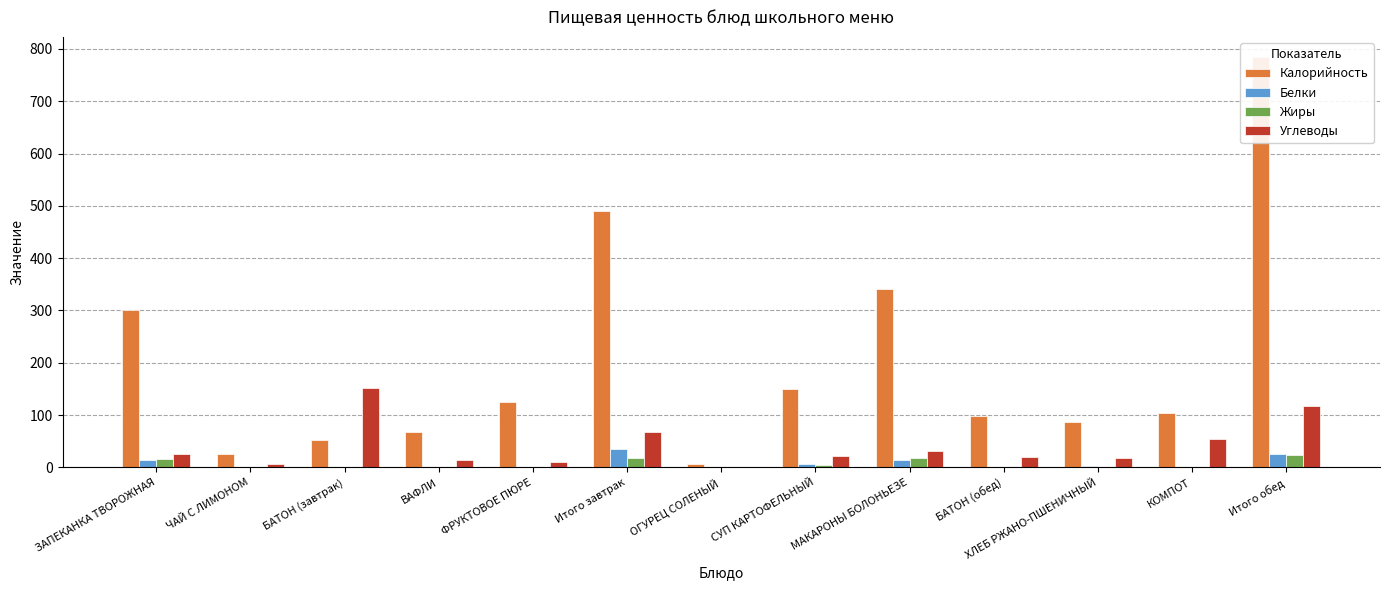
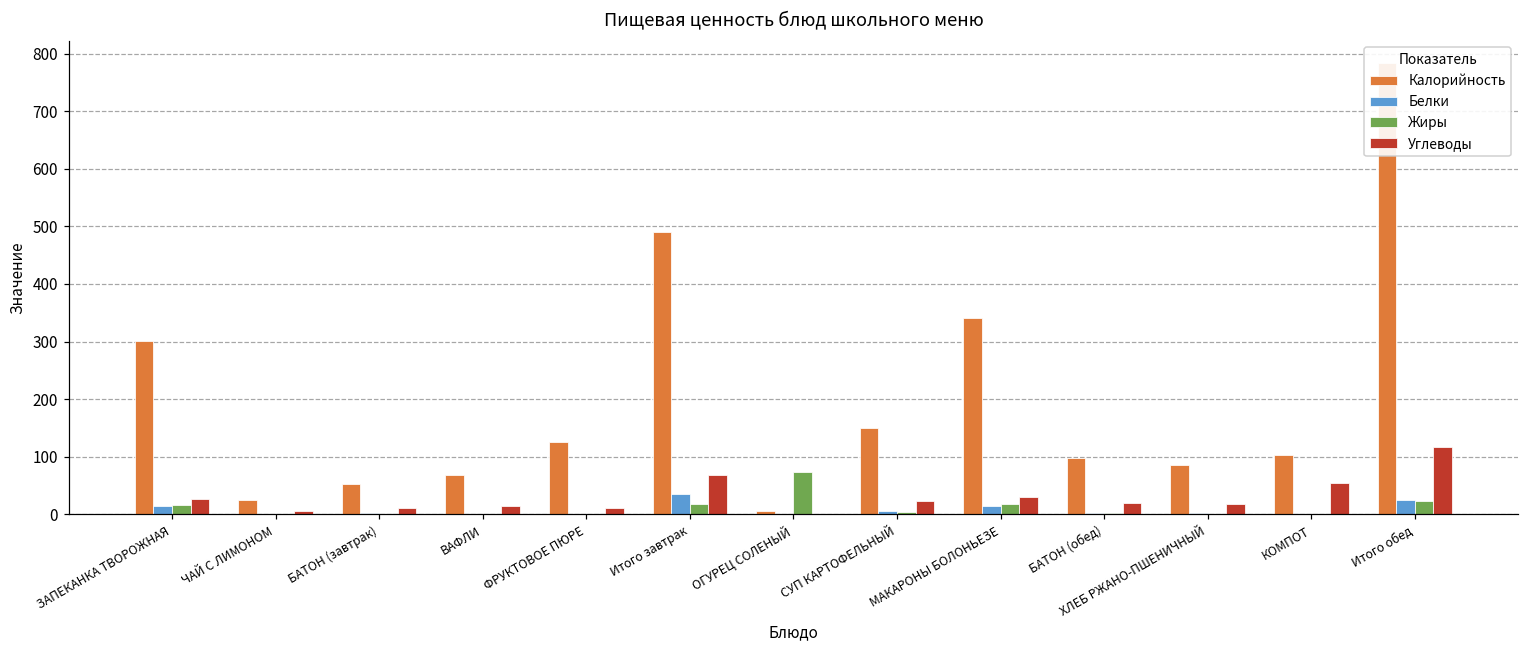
  {
    "Калорийность": {
      "ЗАПЕКАНКА ТВОРОЖНАЯ": 300,
      "ЧАЙ С ЛИМОНОМ": 30,
      "БАТОН (завтрак)": 50,
      "ВАФЛИ": 70,
      "ФРУКТОВОЕ ПЮРЕ": 120,
      "Итого завтрак": 490,
      "ОГУРЕЦ СОЛЕНЫЙ": 10,
      "СУП КАРТОФЕЛЬНЫЙ": 150,
      "МАКАРОНЫ БОЛОНЬЕЗЕ": 340,
      "БАТОН (обед)": 100,
      "ХЛЕБ РЖАНО-ПШЕНИЧНЫЙ": 90,
      "КОМПОТ": 100
    },
    "Белки": {
      "ЗАПЕКАНКА ТВОРОЖНАЯ": 10,
      "ФРУКТОВОЕ ПЮРЕ": 0,
      "Итого завтрак": 30,
      "СУП КАРТОФЕЛЬНЫЙ": 10,
      "МАКАРОНЫ БОЛОНЬЕЗЕ": 10,
      "Итого обед": 30
    },
    "Жиры": {
      "ЗАПЕКАНКА ТВОРОЖНАЯ": 20,
      "ЧАЙ С ЛИМОНОМ": 0,
      "ФРУКТОВОЕ ПЮРЕ": 0,
      "Итого завтрак": 20,
-     "ОГУРЕЦ СОЛЕНЫЙ": 0,
+     "ОГУРЕЦ СОЛЕНЫЙ": 70,
      "МАКАРОНЫ БОЛОНЬЕЗЕ": 20,
      "Итого обед": 20
    },
    "Углеводы": {
      "ЗАПЕКАНКА ТВОРОЖНАЯ": 30,
      "ЧАЙ С ЛИМОНОМ": 10,
-     "БАТОН (завтрак)": 150,
+     "БАТОН (завтрак)": 10,
      "ВАФЛИ": 20,
      "ФРУКТОВОЕ ПЮРЕ": 10,
      "Итого завтрак": 70,
      "СУП КАРТОФЕЛЬНЫЙ": 20,
      "МАКАРОНЫ БОЛОНЬЕЗЕ": 30,
      "БАТОН (обед)": 20,
      "ХЛЕБ РЖАНО-ПШЕНИЧНЫЙ": 20,
      "КОМПОТ": 50,
      "Итого обед": 120
    }
  }
